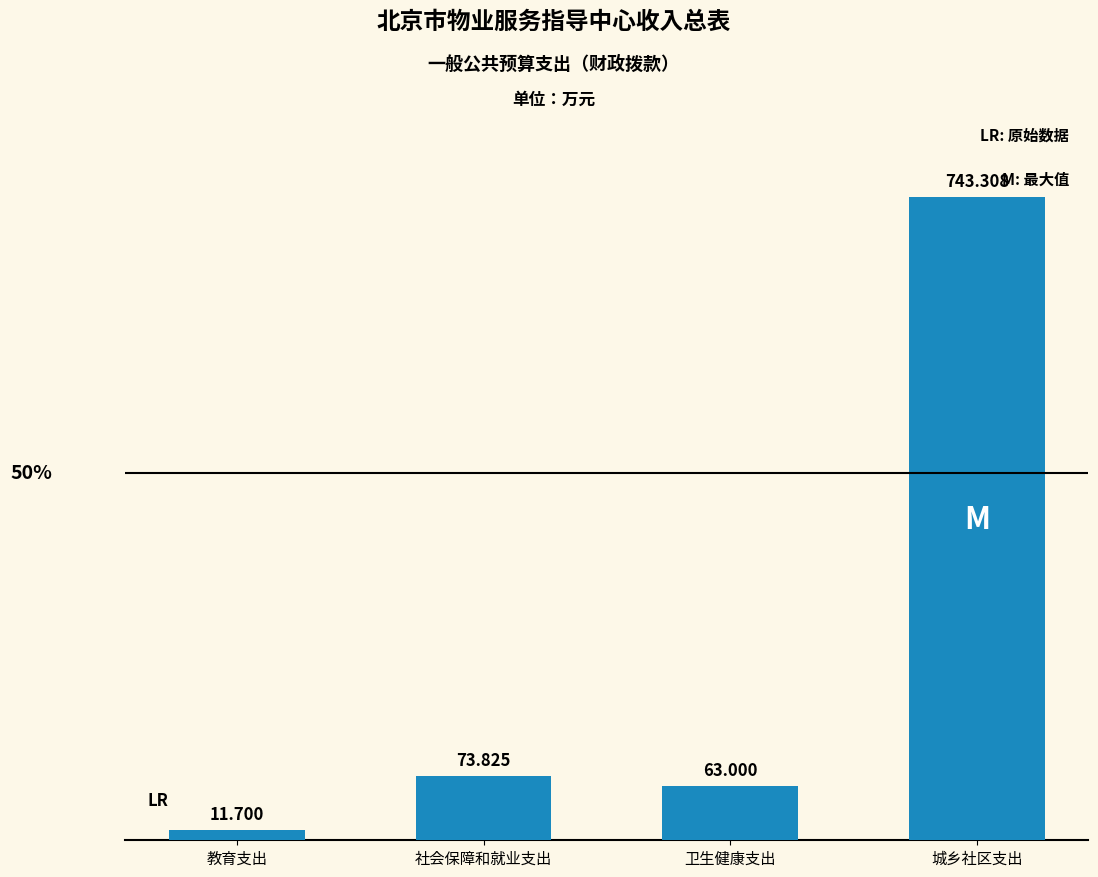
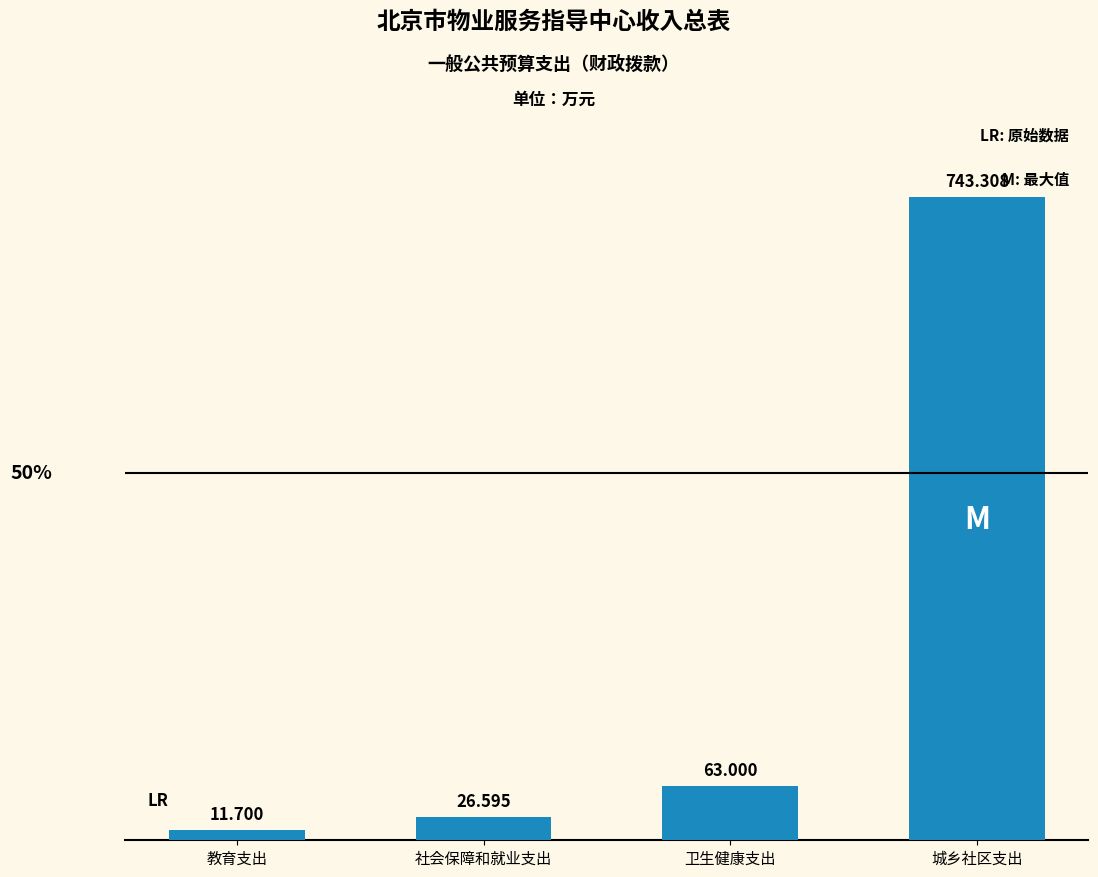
  {
    "教育支出": 11.700,
-   "社会保障和就业支出": 73.825,
+   "社会保障和就业支出": 26.595,
    "卫生健康支出": 63.000,
    "城乡社区支出": 743.308
  }
